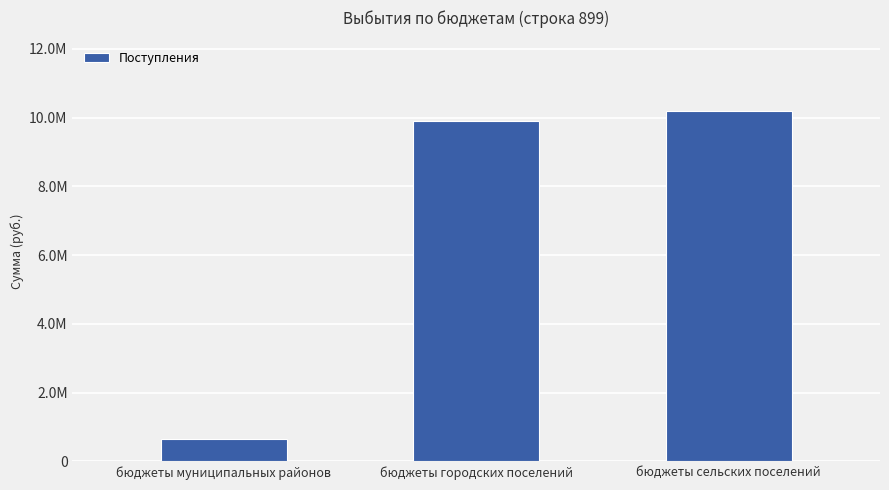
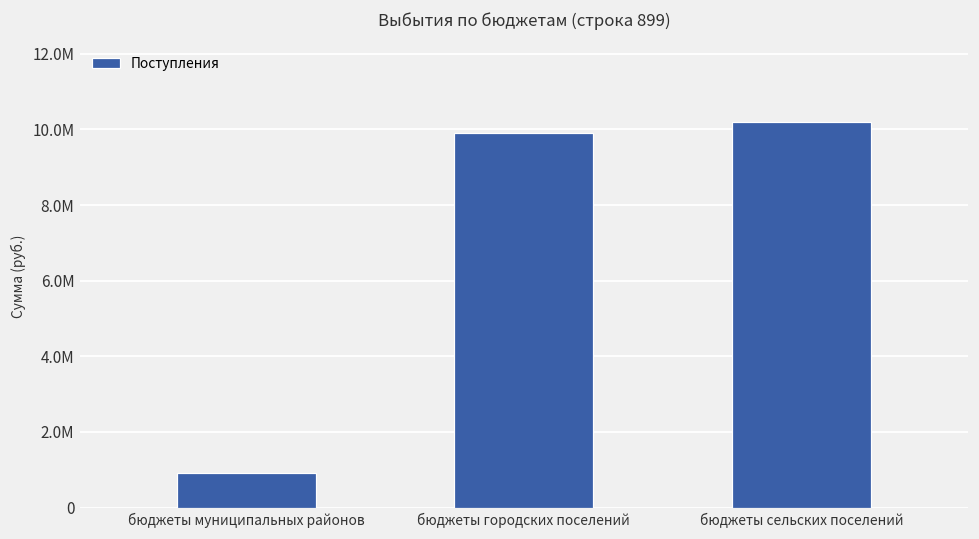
  {
-   "бюджеты муниципальных районов": 600000,
+   "бюджеты муниципальных районов": 900000,
    "бюджеты городских поселений": 9900000,
    "бюджеты сельских поселений": 10200000
  }
